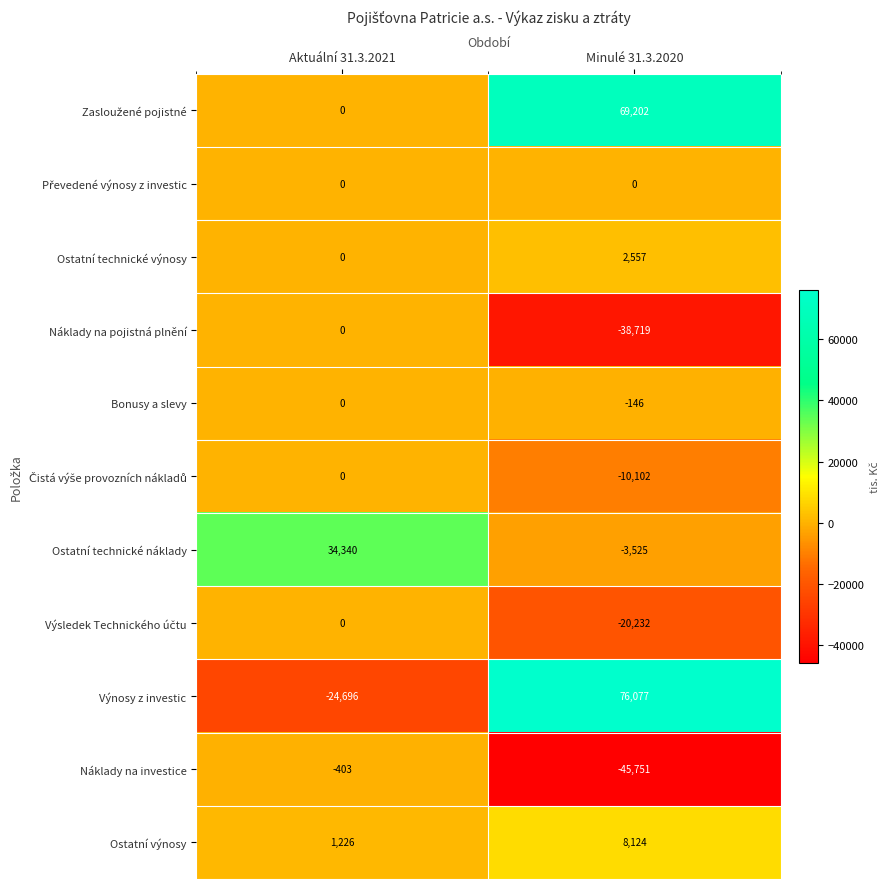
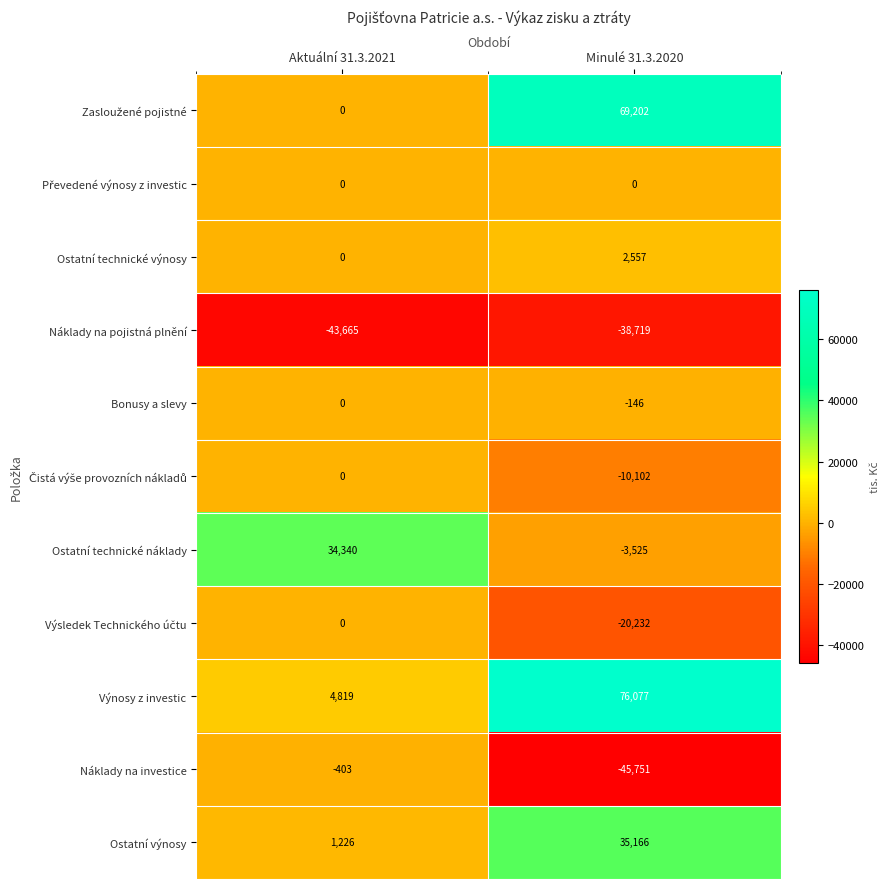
  {
    "Zasloužené pojistné": {
      "Aktuální 31.3.2021": "0",
      "Minulé 31.3.2020": "69,202"
    },
    "Převedené výnosy z investic": {
      "Aktuální 31.3.2021": "0",
      "Minulé 31.3.2020": "0"
    },
    "Ostatní technické výnosy": {
      "Aktuální 31.3.2021": "0",
      "Minulé 31.3.2020": "2,557"
    },
    "Náklady na pojistná plnění": {
-     "Aktuální 31.3.2021": "0",
+     "Aktuální 31.3.2021": "-43,665",
      "Minulé 31.3.2020": "-38,719"
    },
    "Bonusy a slevy": {
      "Aktuální 31.3.2021": "0",
      "Minulé 31.3.2020": "-146"
    },
    "Čistá výše provozních nákladů": {
      "Aktuální 31.3.2021": "0",
      "Minulé 31.3.2020": "-10,102"
    },
    "Ostatní technické náklady": {
      "Aktuální 31.3.2021": "34,340",
      "Minulé 31.3.2020": "-3,525"
    },
    "Výsledek Technického účtu": {
      "Aktuální 31.3.2021": "0",
      "Minulé 31.3.2020": "-20,232"
    },
    "Výnosy z investic": {
-     "Aktuální 31.3.2021": "-24,696",
+     "Aktuální 31.3.2021": "4,819",
      "Minulé 31.3.2020": "76,077"
    },
    "Náklady na investice": {
      "Aktuální 31.3.2021": "-403",
      "Minulé 31.3.2020": "-45,751"
    },
    "Ostatní výnosy": {
      "Aktuální 31.3.2021": "1,226",
-     "Minulé 31.3.2020": "8,124"
+     "Minulé 31.3.2020": "35,166"
    }
  }
